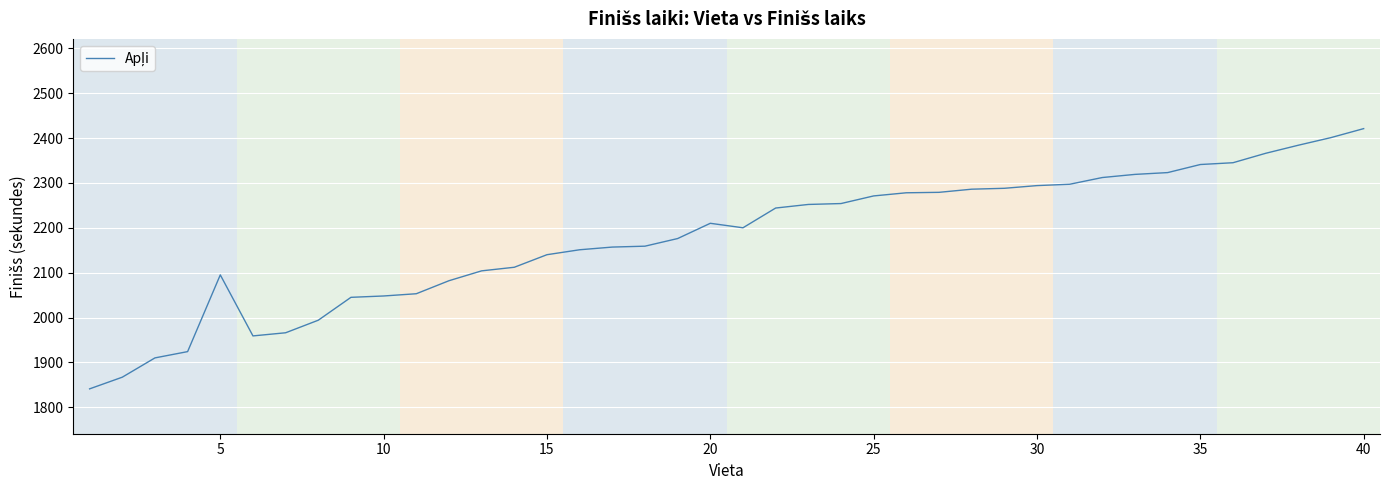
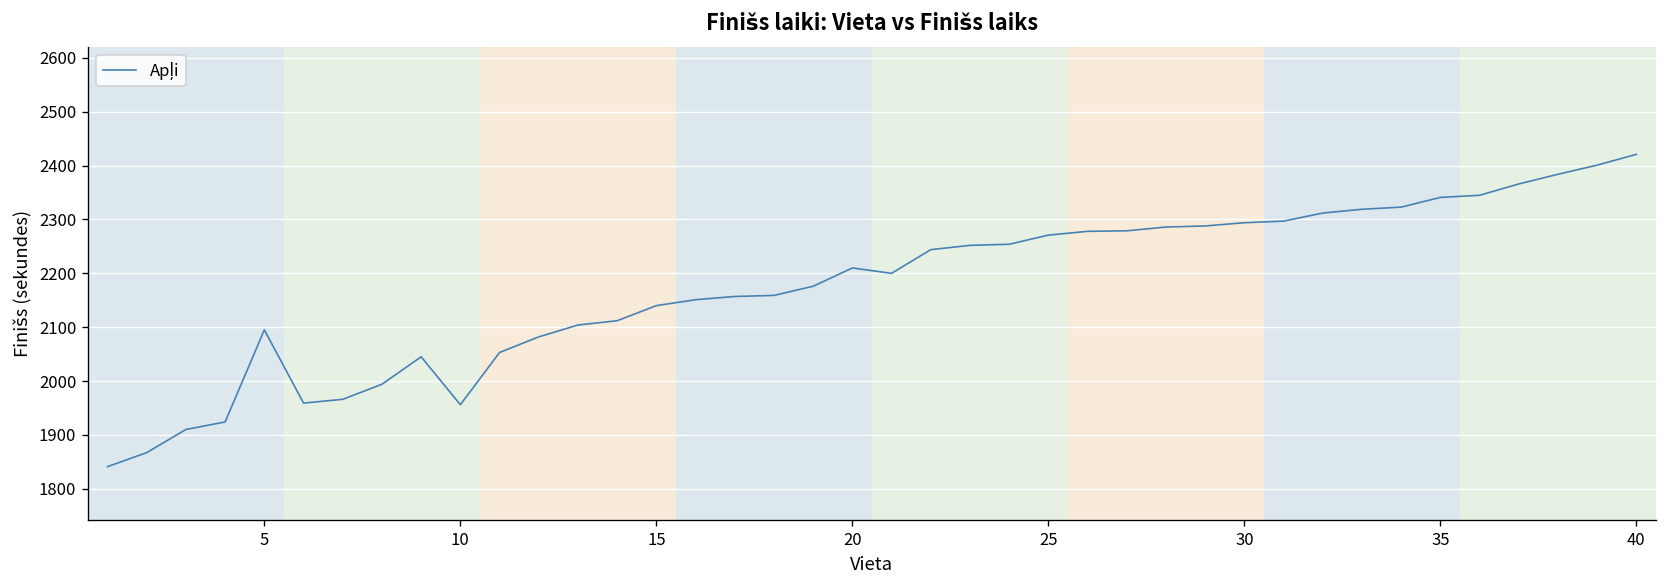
  {
    "5": 2100,
-   "10": 2050,
+   "10": 1960,
    "15": 2140,
    "20": 2210,
    "25": 2270,
    "30": 2290,
    "35": 2340,
    "40": 2420
  }
